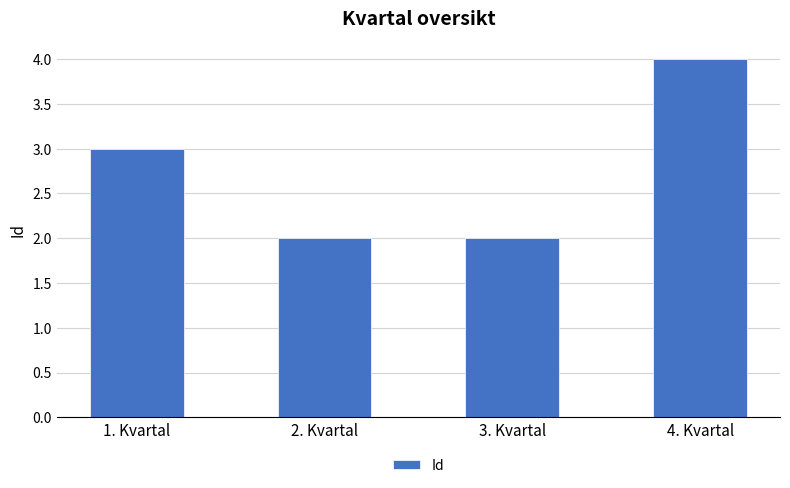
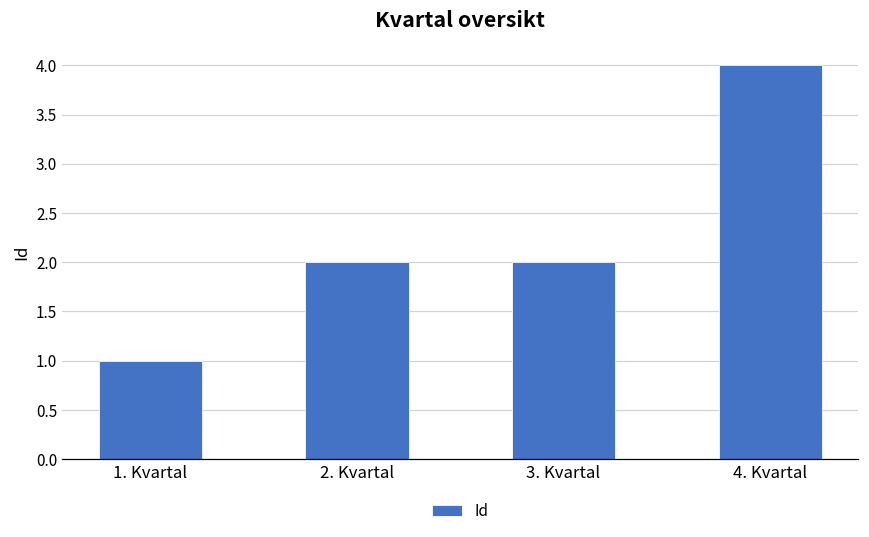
  {
-   "1. Kvartal": 3,
+   "1. Kvartal": 1,
    "2. Kvartal": 2,
    "3. Kvartal": 2,
    "4. Kvartal": 4
  }
